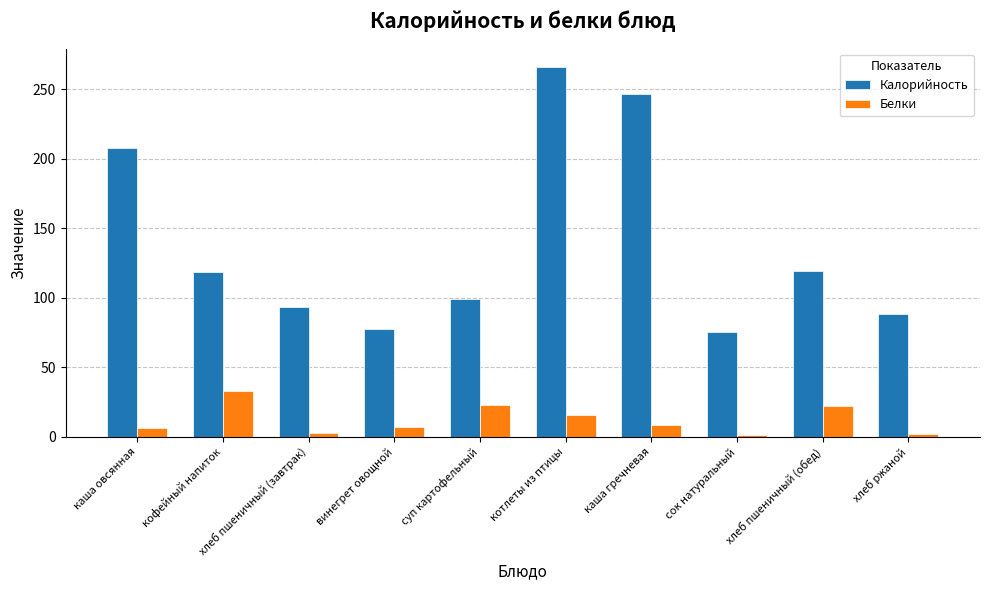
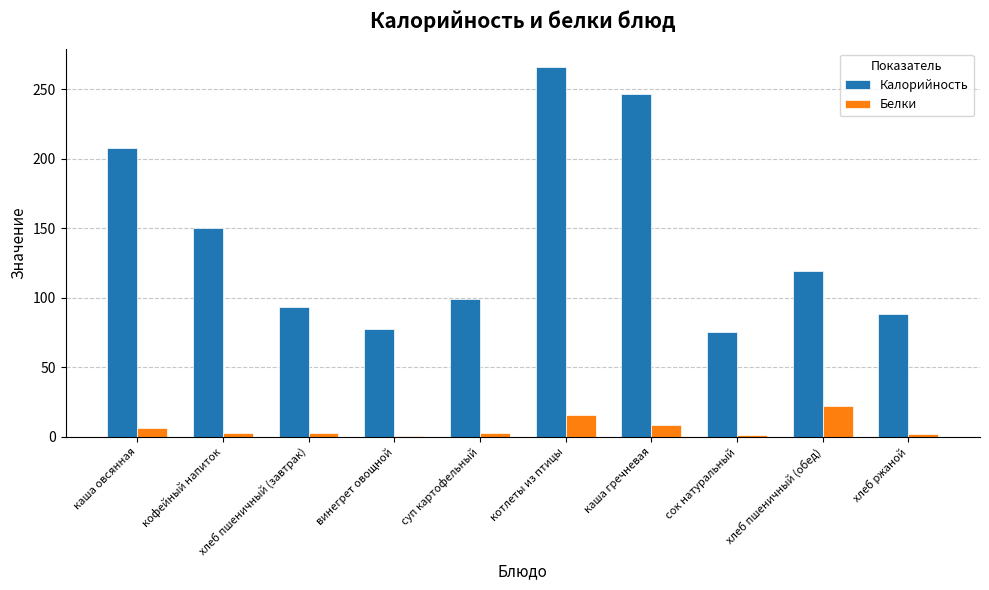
  {
    "Калорийность": {
      "каша овсянная": 207,
-     "кофейный напиток": 119,
+     "кофейный напиток": 150,
      "хлеб пшеничный (завтрак)": 94,
      "винегрет овощной": 78,
      "суп картофельный": 99,
      "котлеты из птицы": 266,
      "каша гречневая": 246,
      "сок натуральный": 76,
      "хлеб пшеничный (обед)": 120,
      "хлеб ржаной": 88
    },
    "Белки": {
      "каша овсянная": 6,
-     "кофейный напиток": 33,
+     "кофейный напиток": 3,
      "хлеб пшеничный (завтрак)": 3,
-     "винегрет овощной": 7,
-     "суп картофельный": 23,
+     "винегрет овощной": 1,
+     "суп картофельный": 2,
      "котлеты из птицы": 16,
      "каша гречневая": 9,
      "хлеб пшеничный (обед)": 22,
      "хлеб ржаной": 2
    }
  }
